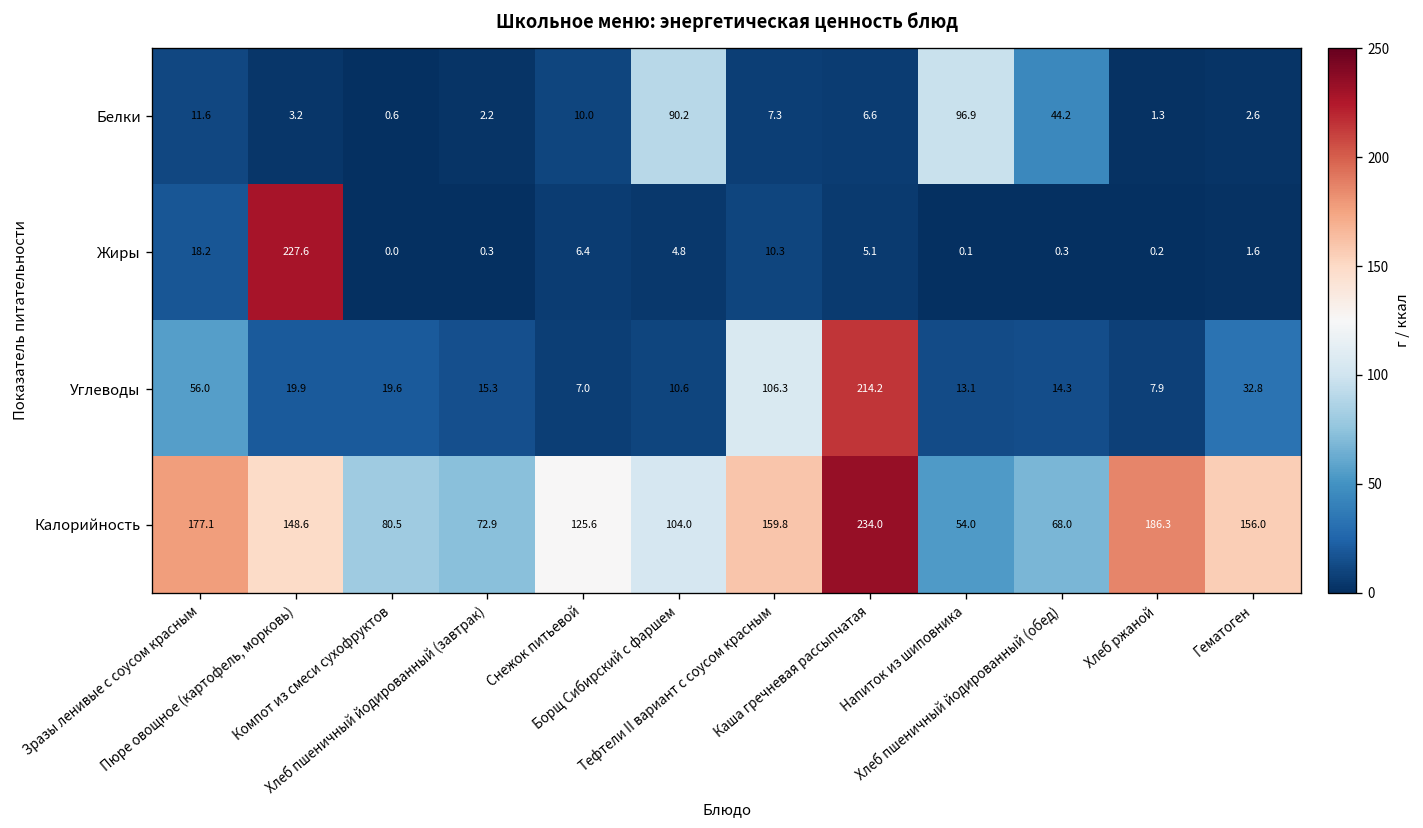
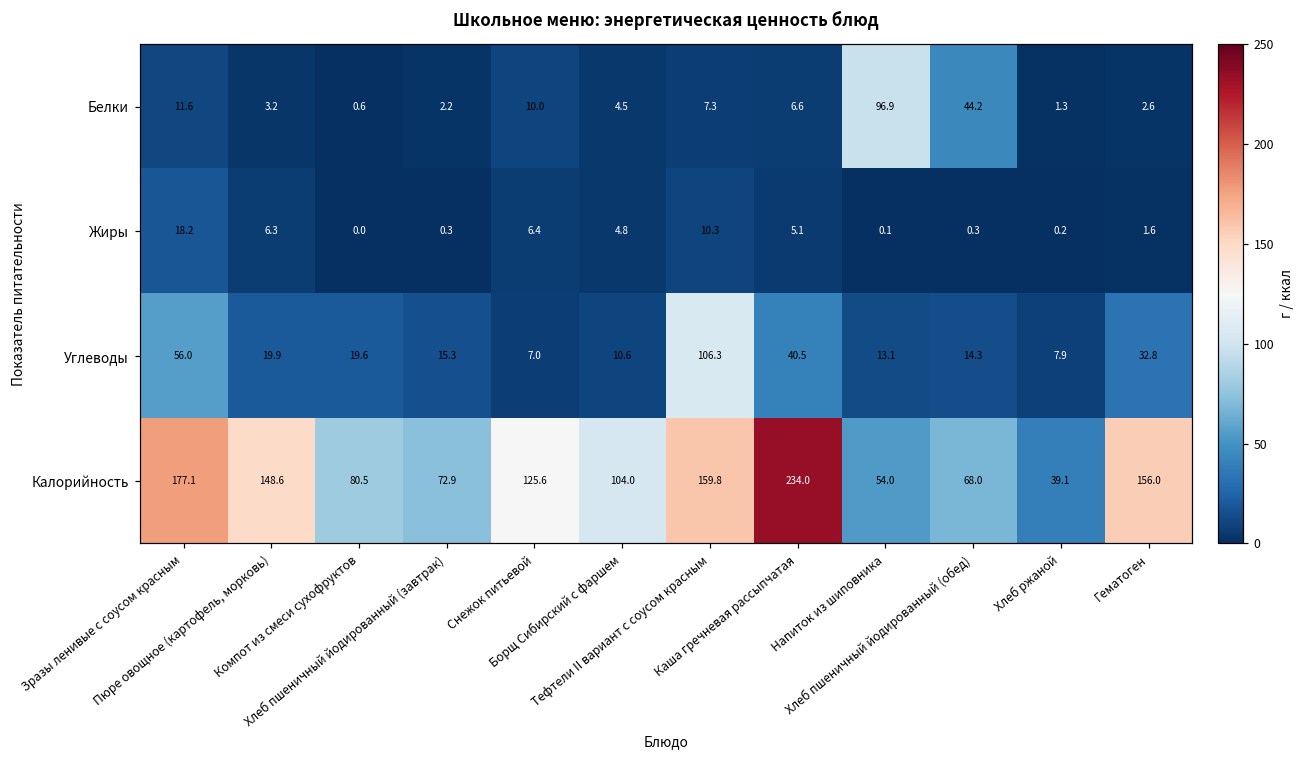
  {
    "Белки": {
      "Зразы ленивые с соусом красным": 11.6,
      "Пюре овощное (картофель, морковь)": 3.2,
      "Компот из смеси сухофруктов": 0.6,
      "Хлеб пшеничный йодированный (завтрак)": 2.2,
      "Снежок питьевой": 10.0,
-     "Борщ Сибирский с фаршем": 90.2,
+     "Борщ Сибирский с фаршем": 4.5,
      "Тефтели II вариант с соусом красным": 7.3,
      "Каша гречневая рассыпчатая": 6.6,
      "Напиток из шиповника": 96.9,
      "Хлеб пшеничный йодированный (обед)": 44.2,
      "Хлеб ржаной": 1.3,
      "Гематоген": 2.6
    },
    "Жиры": {
      "Зразы ленивые с соусом красным": 18.2,
-     "Пюре овощное (картофель, морковь)": 227.6,
+     "Пюре овощное (картофель, морковь)": 6.3,
      "Компот из смеси сухофруктов": 0.0,
      "Хлеб пшеничный йодированный (завтрак)": 0.3,
      "Снежок питьевой": 6.4,
      "Борщ Сибирский с фаршем": 4.8,
      "Тефтели II вариант с соусом красным": 10.3,
      "Каша гречневая рассыпчатая": 5.1,
      "Напиток из шиповника": 0.1,
      "Хлеб пшеничный йодированный (обед)": 0.3,
      "Хлеб ржаной": 0.2,
      "Гематоген": 1.6
    },
    "Углеводы": {
      "Зразы ленивые с соусом красным": 56.0,
      "Пюре овощное (картофель, морковь)": 19.9,
      "Компот из смеси сухофруктов": 19.6,
      "Хлеб пшеничный йодированный (завтрак)": 15.3,
      "Снежок питьевой": 7.0,
      "Борщ Сибирский с фаршем": 10.6,
      "Тефтели II вариант с соусом красным": 106.3,
-     "Каша гречневая рассыпчатая": 214.2,
+     "Каша гречневая рассыпчатая": 40.5,
      "Напиток из шиповника": 13.1,
      "Хлеб пшеничный йодированный (обед)": 14.3,
      "Хлеб ржаной": 7.9,
      "Гематоген": 32.8
    },
    "Калорийность": {
      "Зразы ленивые с соусом красным": 177.1,
      "Пюре овощное (картофель, морковь)": 148.6,
      "Компот из смеси сухофруктов": 80.5,
      "Хлеб пшеничный йодированный (завтрак)": 72.9,
      "Снежок питьевой": 125.6,
      "Борщ Сибирский с фаршем": 104.0,
      "Тефтели II вариант с соусом красным": 159.8,
      "Каша гречневая рассыпчатая": 234.0,
      "Напиток из шиповника": 54.0,
      "Хлеб пшеничный йодированный (обед)": 68.0,
-     "Хлеб ржаной": 186.3,
+     "Хлеб ржаной": 39.1,
      "Гематоген": 156.0
    }
  }
